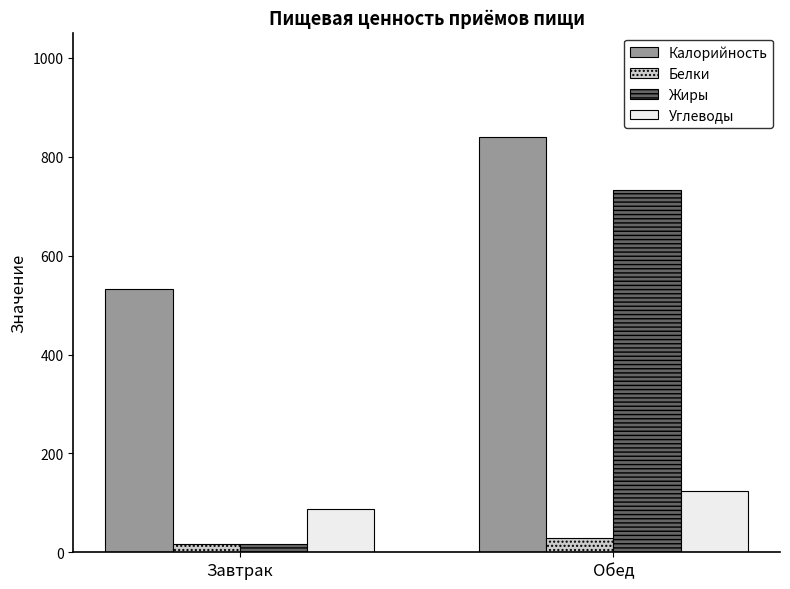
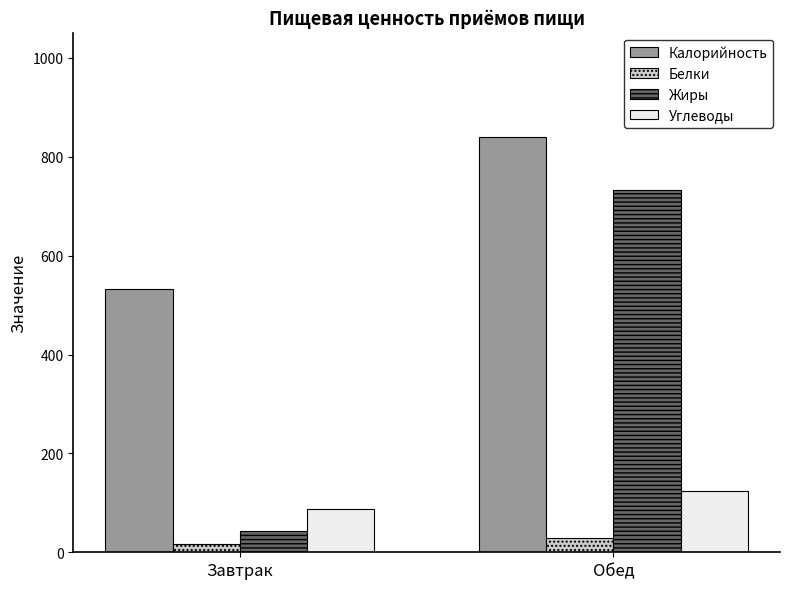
  {
    "Калорийность": {
      "Завтрак": 530,
      "Обед": 840
    },
    "Жиры": {
-     "Завтрак": 20,
+     "Завтрак": 40,
      "Обед": 730
    }
  }
